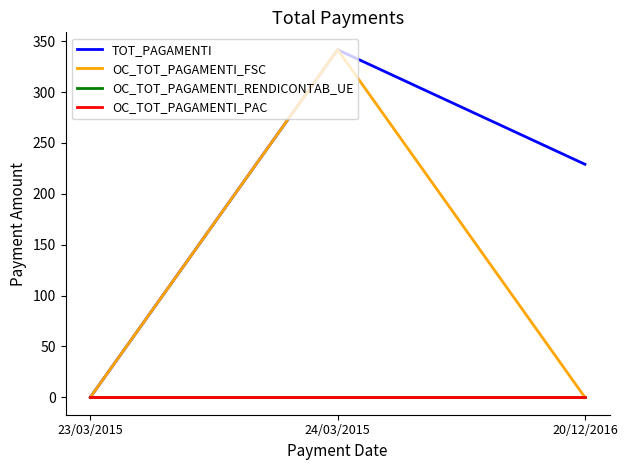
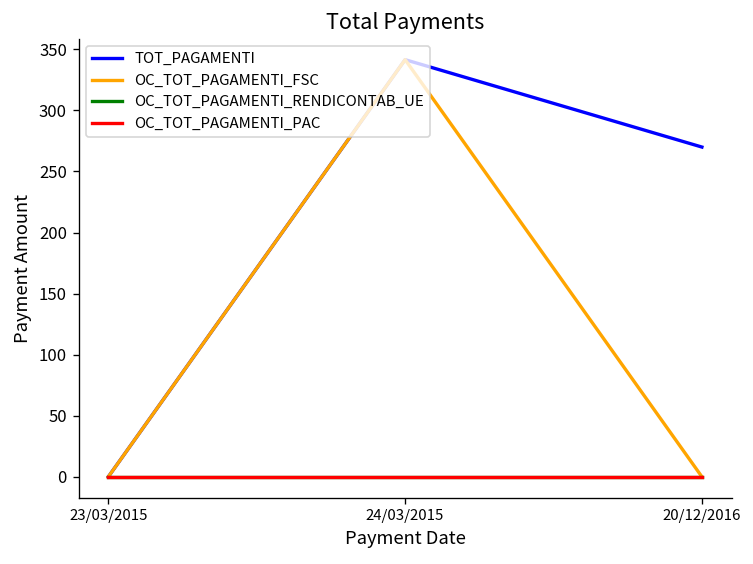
  {
    "TOT_PAGAMENTI": {
-     "20/12/2016": 229
+     "20/12/2016": 270
    },
    "OC_TOT_PAGAMENTI_PAC": {
      "24/03/2015": 0
    }
  }
